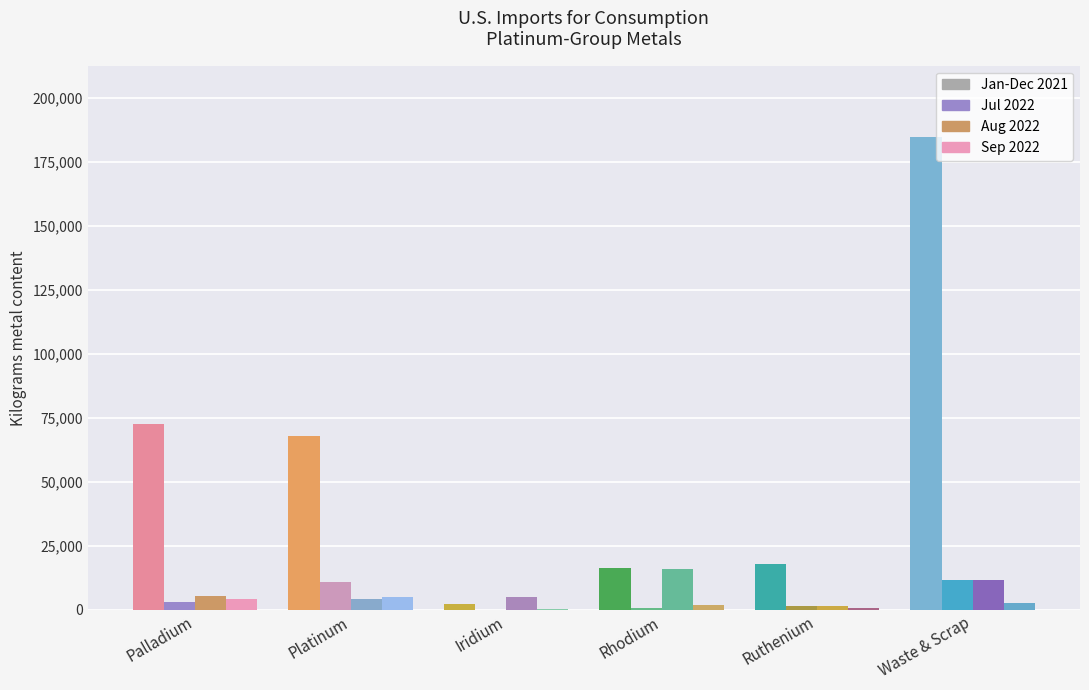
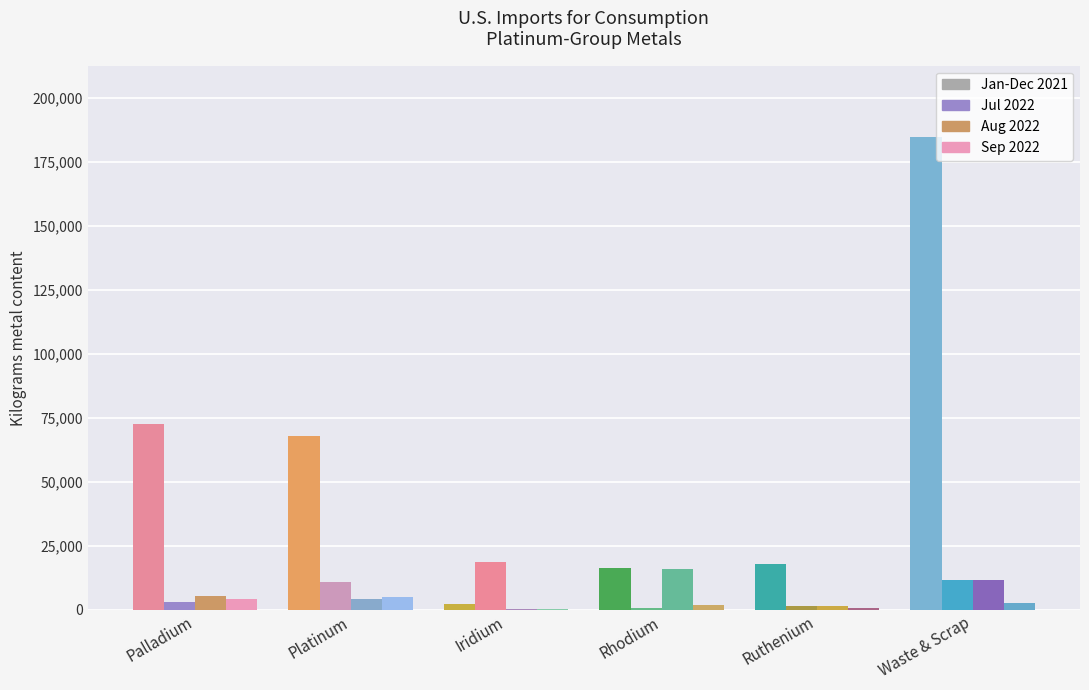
  {
    "Jul 2022": {
      "Palladium": "3,000",
      "Platinum": "11,000",
-     "Iridium": "0",
+     "Iridium": "19,000",
      "Ruthenium": "1,000",
      "Waste & Scrap": "12,000"
    },
    "Aug 2022": {
      "Palladium": "5,000",
      "Platinum": "4,000",
-     "Iridium": "5,000",
+     "Iridium": "0",
      "Rhodium": "16,000",
      "Ruthenium": "2,000",
      "Waste & Scrap": "11,000"
    }
  }
